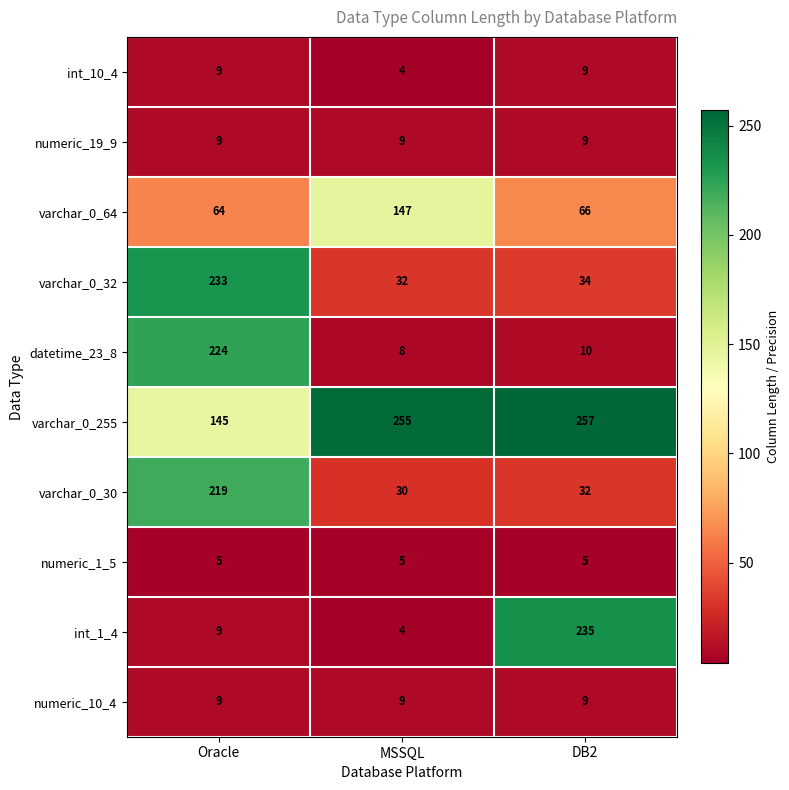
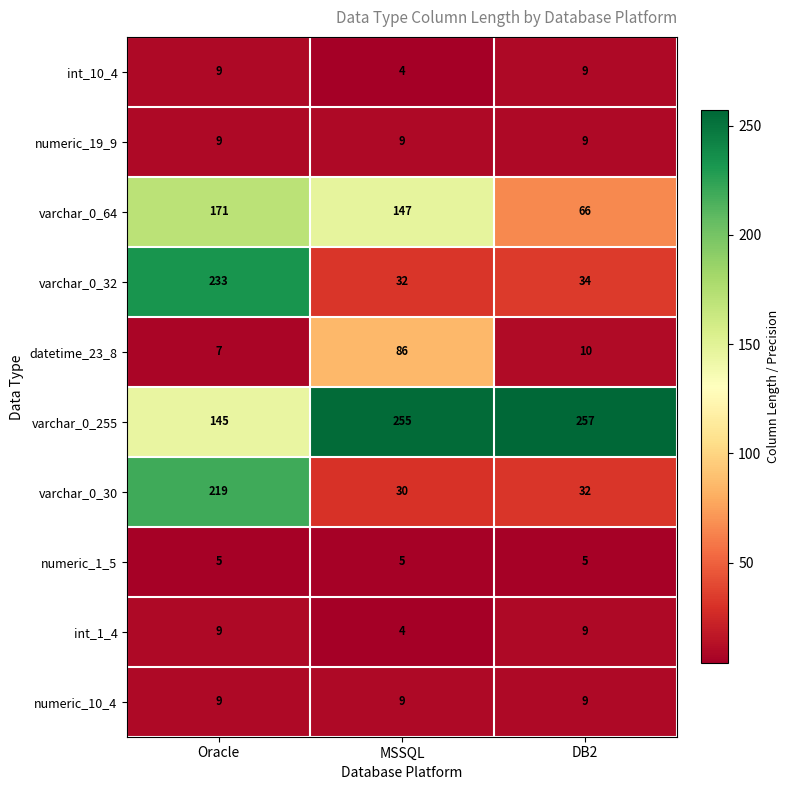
  {
    "int_10_4": {
      "Oracle": 9,
      "MSSQL": 4,
      "DB2": 9
    },
    "numeric_19_9": {
      "Oracle": 9,
      "MSSQL": 9,
      "DB2": 9
    },
    "varchar_0_64": {
-     "Oracle": 64,
+     "Oracle": 171,
      "MSSQL": 147,
      "DB2": 66
    },
    "varchar_0_32": {
      "Oracle": 233,
      "MSSQL": 32,
      "DB2": 34
    },
    "datetime_23_8": {
-     "Oracle": 224,
-     "MSSQL": 8,
+     "Oracle": 7,
+     "MSSQL": 86,
      "DB2": 10
    },
    "varchar_0_255": {
      "Oracle": 145,
      "MSSQL": 255,
      "DB2": 257
    },
    "varchar_0_30": {
      "Oracle": 219,
      "MSSQL": 30,
      "DB2": 32
    },
    "numeric_1_5": {
      "Oracle": 5,
      "MSSQL": 5,
      "DB2": 5
    },
    "int_1_4": {
      "Oracle": 9,
      "MSSQL": 4,
-     "DB2": 235
+     "DB2": 9
    },
    "numeric_10_4": {
      "Oracle": 9,
      "MSSQL": 9,
      "DB2": 9
    }
  }
